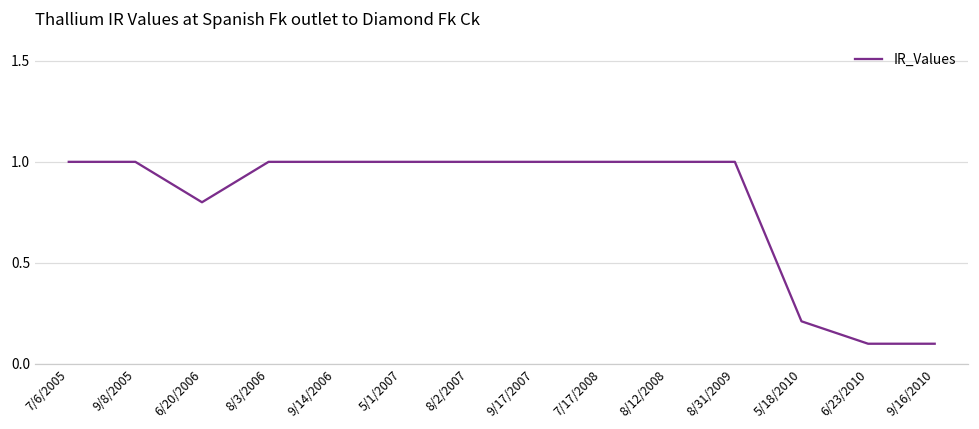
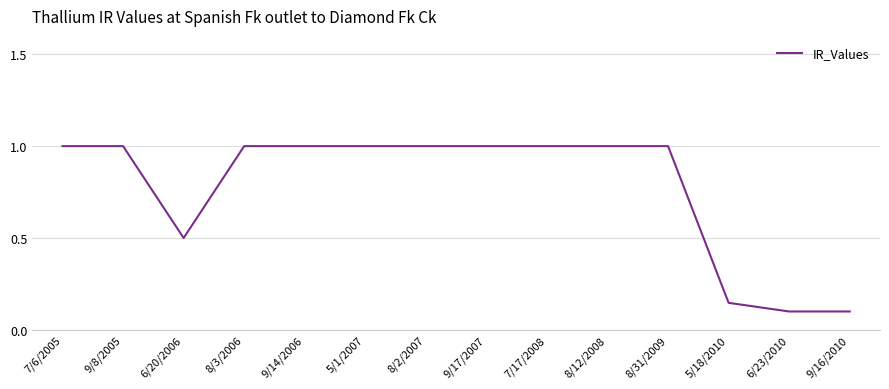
  {
    "7/6/2005": 1.00,
    "9/8/2005": 1.00,
-   "6/20/2006": 0.8,
+   "6/20/2006": 0.5,
    "8/3/2006": 1.00,
    "9/14/2006": 1.00,
    "5/1/2007": 1.00,
    "8/2/2007": 1.00,
    "9/17/2007": 1.00,
    "7/17/2008": 1.00,
    "8/12/2008": 1.00,
    "8/31/2009": 1.00,
-   "5/18/2010": 0.21,
+   "5/18/2010": 0.15,
    "6/23/2010": 0.10,
    "9/16/2010": 0.10
  }
